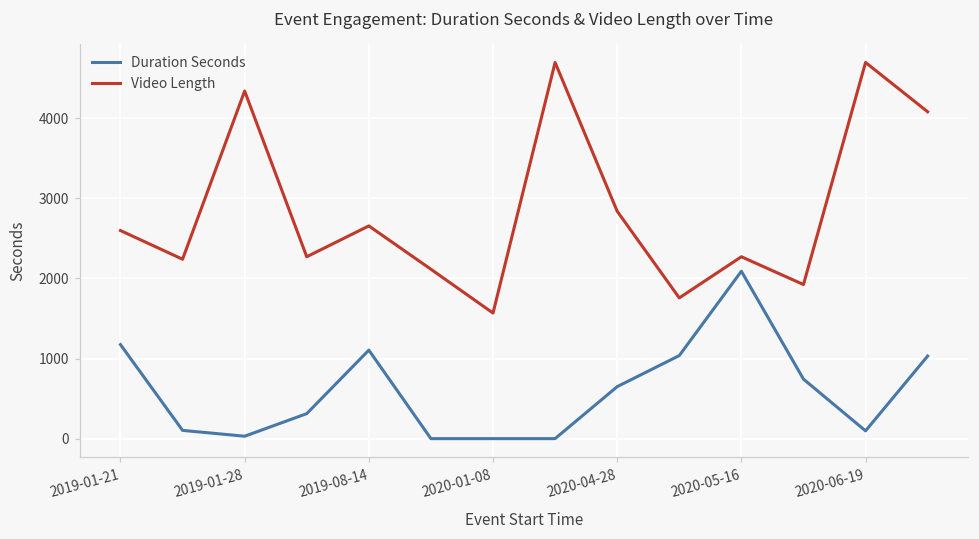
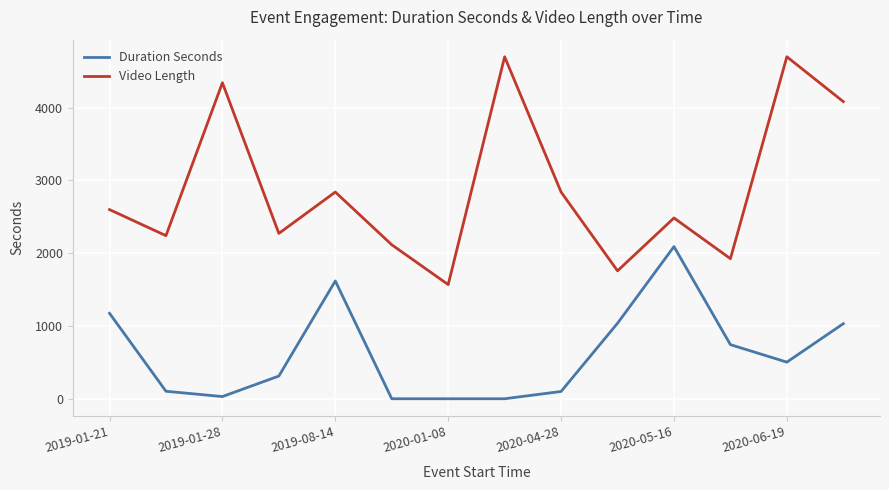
  {
    "Duration Seconds": {
      "2019-01-21": 1200,
      "2019-01-28": 0,
-     "2019-08-14": 1100,
+     "2019-08-14": 1600,
      "2020-01-08": 0,
-     "2020-04-28": 600,
+     "2020-04-28": 100,
      "2020-05-16": 2100,
-     "2020-06-19": 100
+     "2020-06-19": 500
    },
    "Video Length": {
      "2019-01-21": 2600,
      "2019-01-28": 4300,
-     "2019-08-14": 2700,
+     "2019-08-14": 2800,
      "2020-01-08": 1600,
      "2020-04-28": 2800,
-     "2020-05-16": 2300,
+     "2020-05-16": 2500,
      "2020-06-19": 4700
    }
  }
